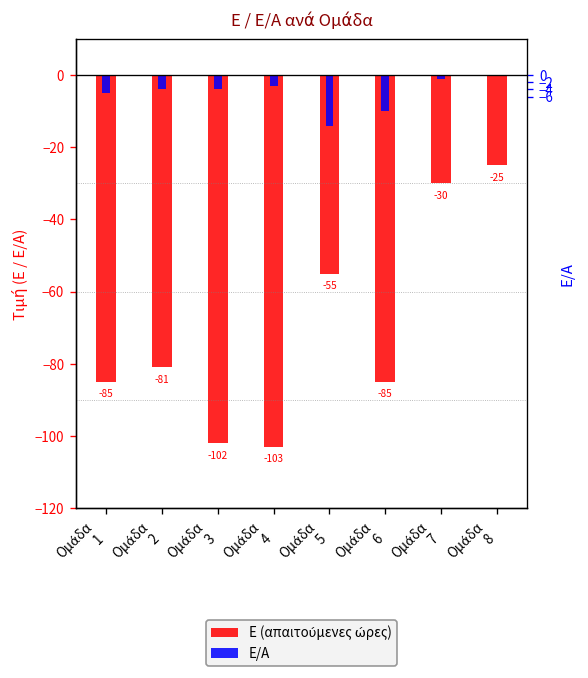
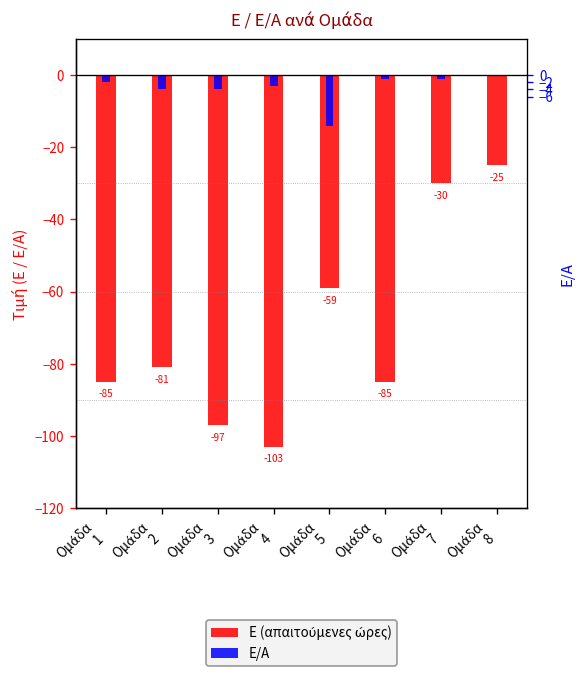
  {
    "Ε (απαιτούμενες ώρες)": {
      "Ομάδα 1": -85,
      "Ομάδα 2": -81,
-     "Ομάδα 3": -102,
+     "Ομάδα 3": -97,
      "Ομάδα 4": -103,
-     "Ομάδα 5": -55,
+     "Ομάδα 5": -59,
      "Ομάδα 6": -85,
      "Ομάδα 7": -30,
      "Ομάδα 8": -25
    },
    "Ε/Α": {
-     "Ομάδα 1": -5,
-     "Ομάδα 6": -10,
+     "Ομάδα 1": -2,
+     "Ομάδα 6": -1,
      "Ομάδα 8": 0
    }
  }
